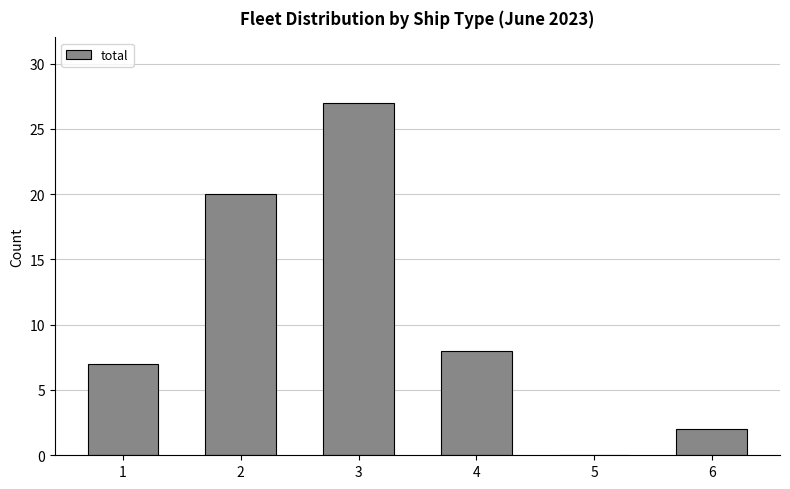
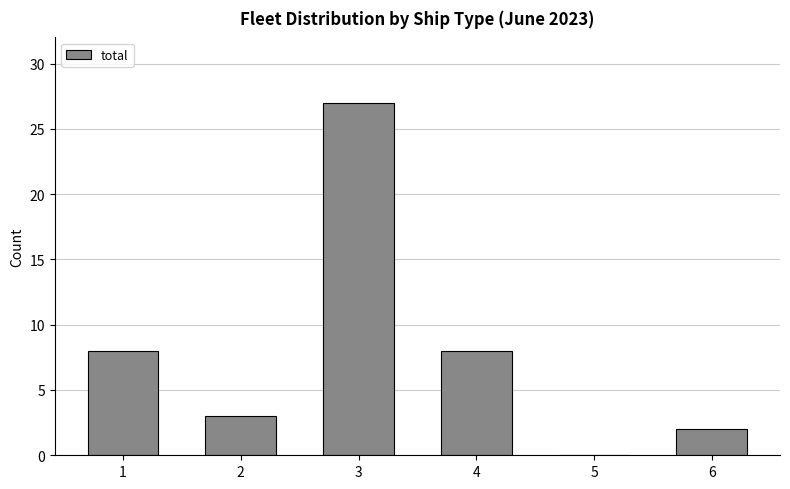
  {
-   "1": 7,
-   "2": 20,
+   "1": 8,
+   "2": 3,
    "3": 27,
    "4": 8,
    "5": 0,
    "6": 2
  }
